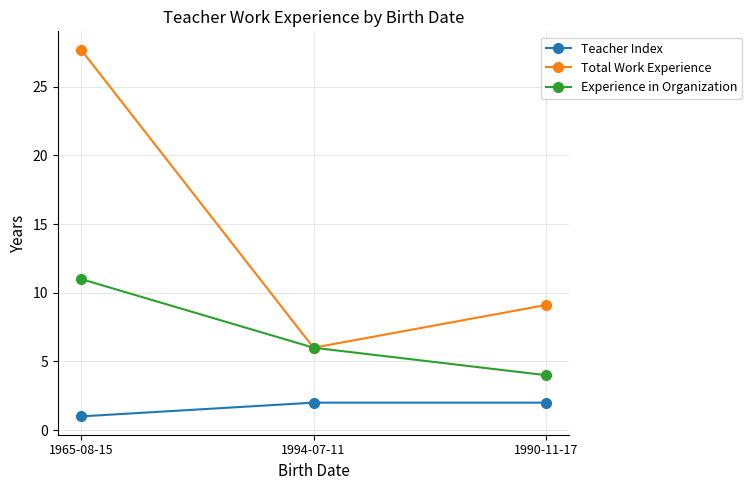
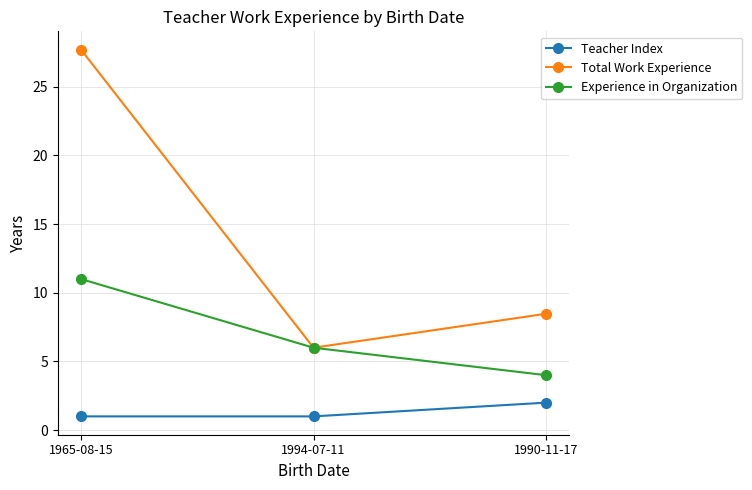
  {
    "Teacher Index": {
      "1965-08-15": 1,
-     "1994-07-11": 2,
+     "1994-07-11": 1,
      "1990-11-17": 2
    },
    "Total Work Experience": {
      "1965-08-15": 27.7,
-     "1990-11-17": 9.1
+     "1990-11-17": 8.5
    },
    "Experience in Organization": {
      "1965-08-15": 11.0,
      "1990-11-17": 4.0
    }
  }
